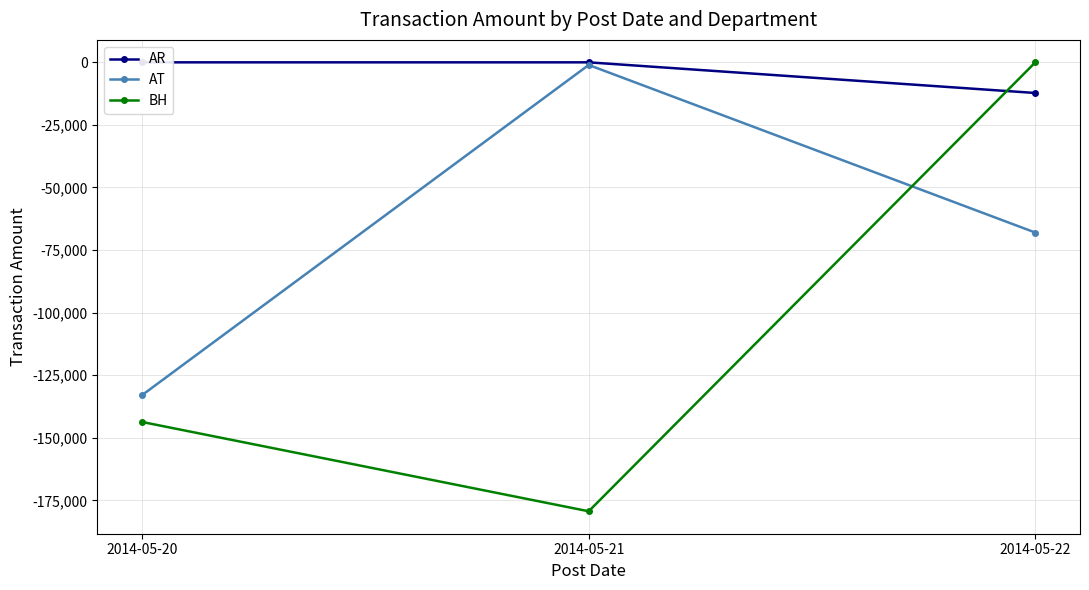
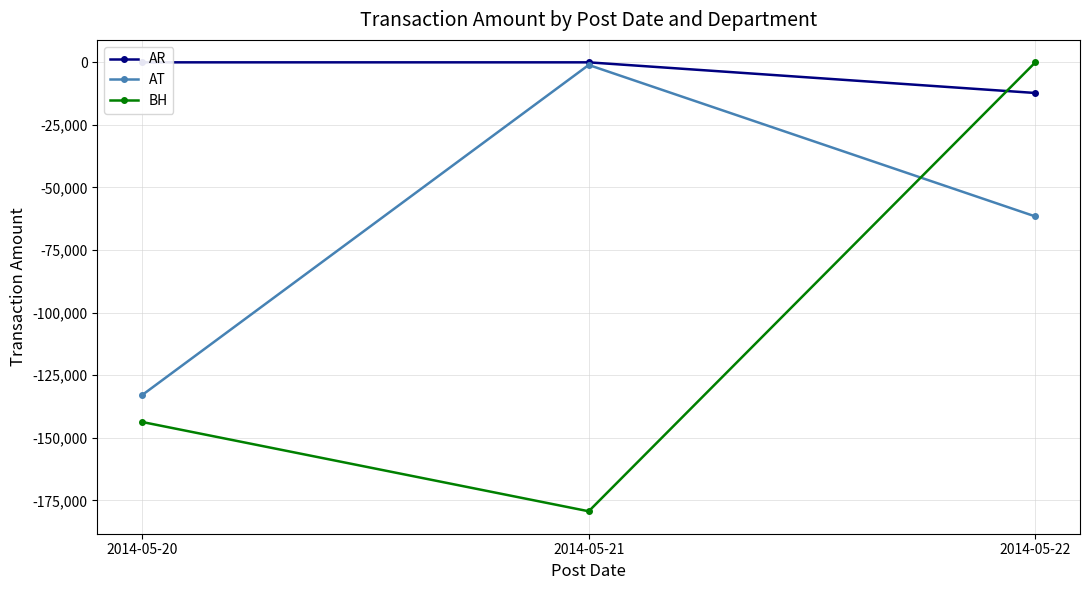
  {
    "AR": {
      "2014-05-21": "0",
      "2014-05-22": "-12,000"
    },
    "AT": {
      "2014-05-20": "-133,000",
      "2014-05-21": "-1,000",
-     "2014-05-22": "-68,000"
+     "2014-05-22": "-62,000"
    },
    "BH": {
      "2014-05-20": "-144,000",
      "2014-05-21": "-179,000",
      "2014-05-22": "0"
    }
  }
